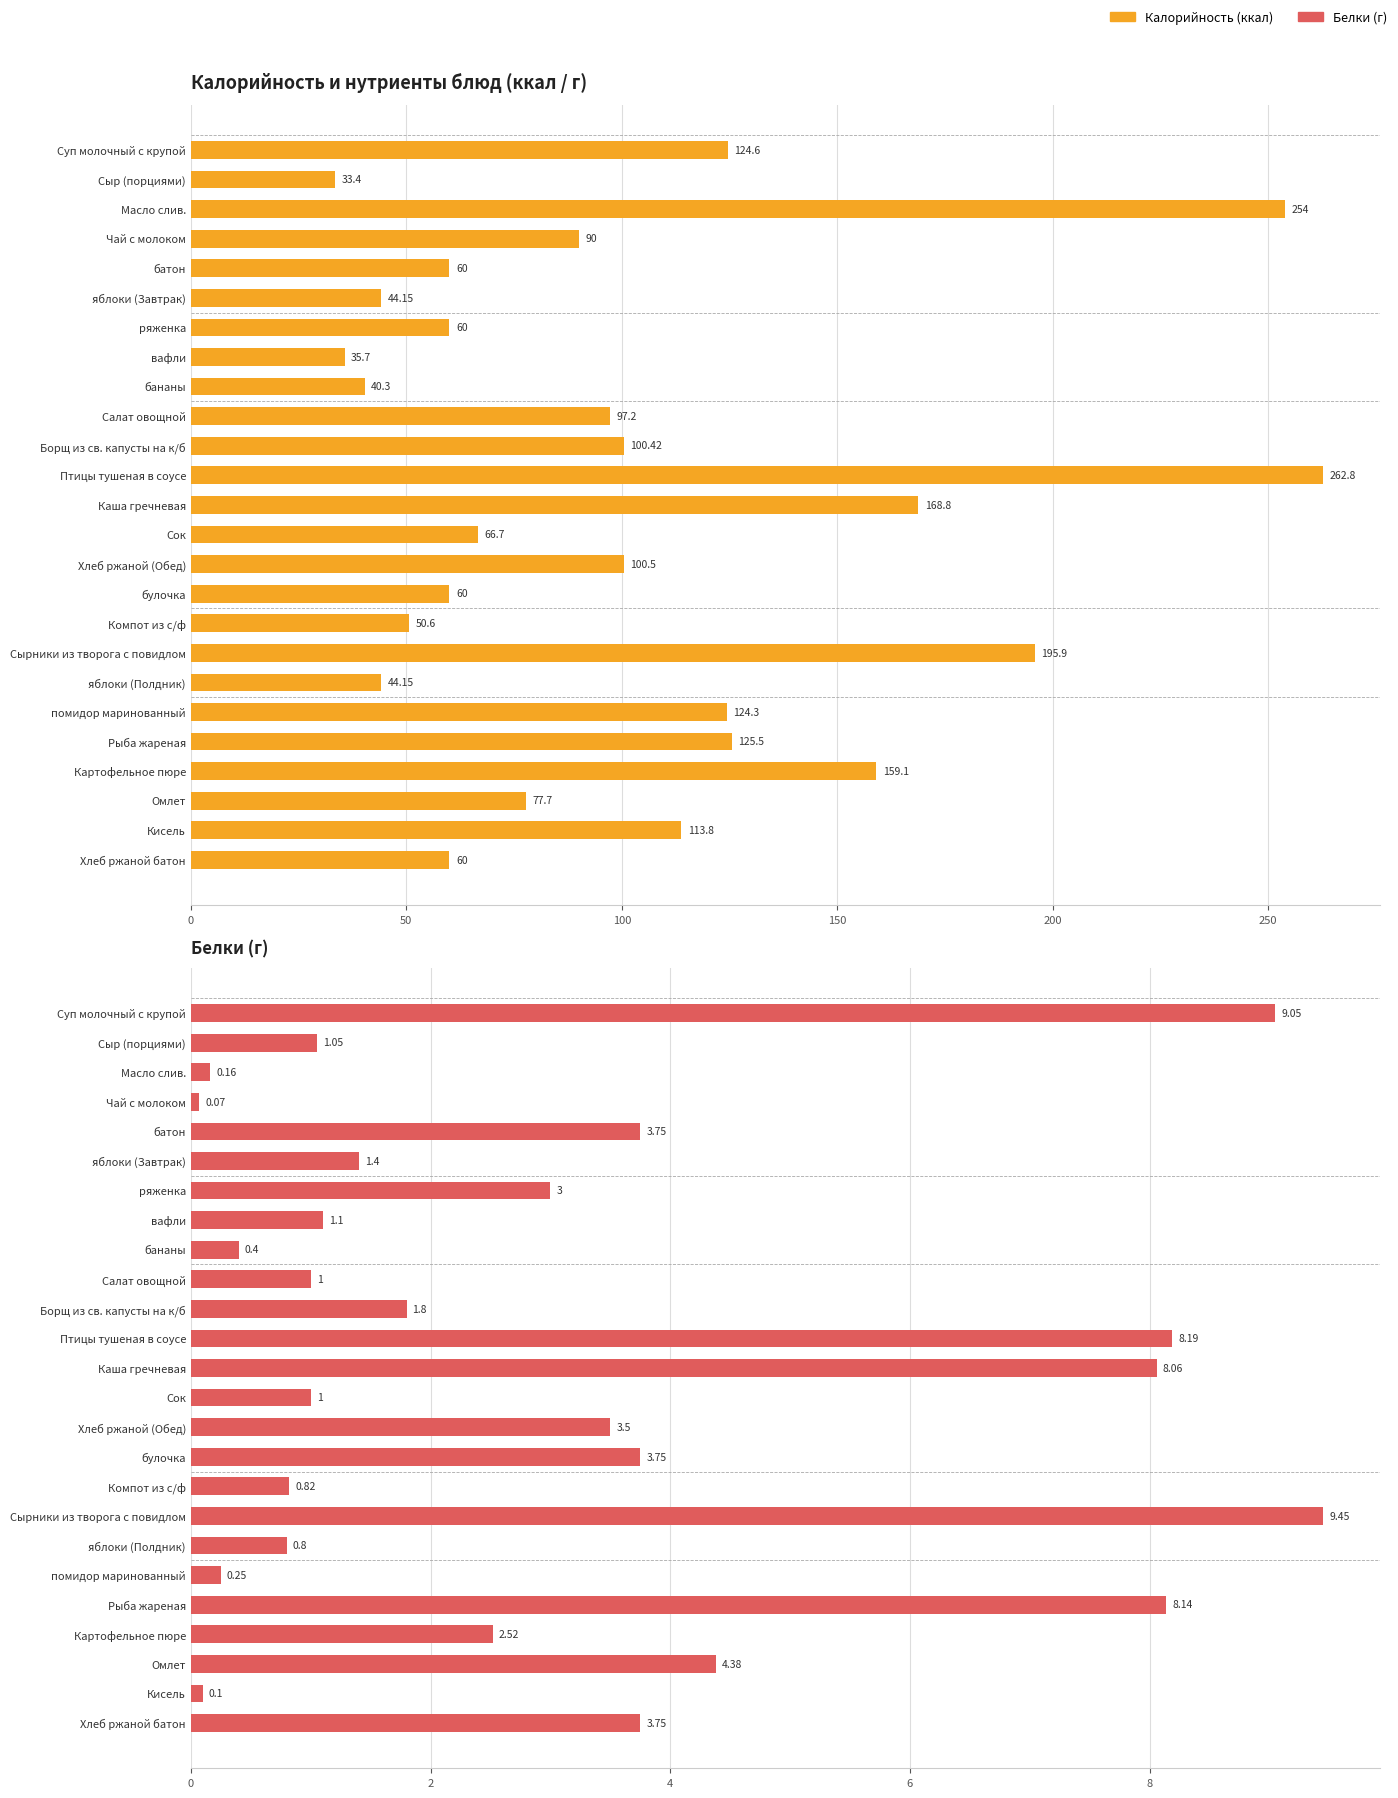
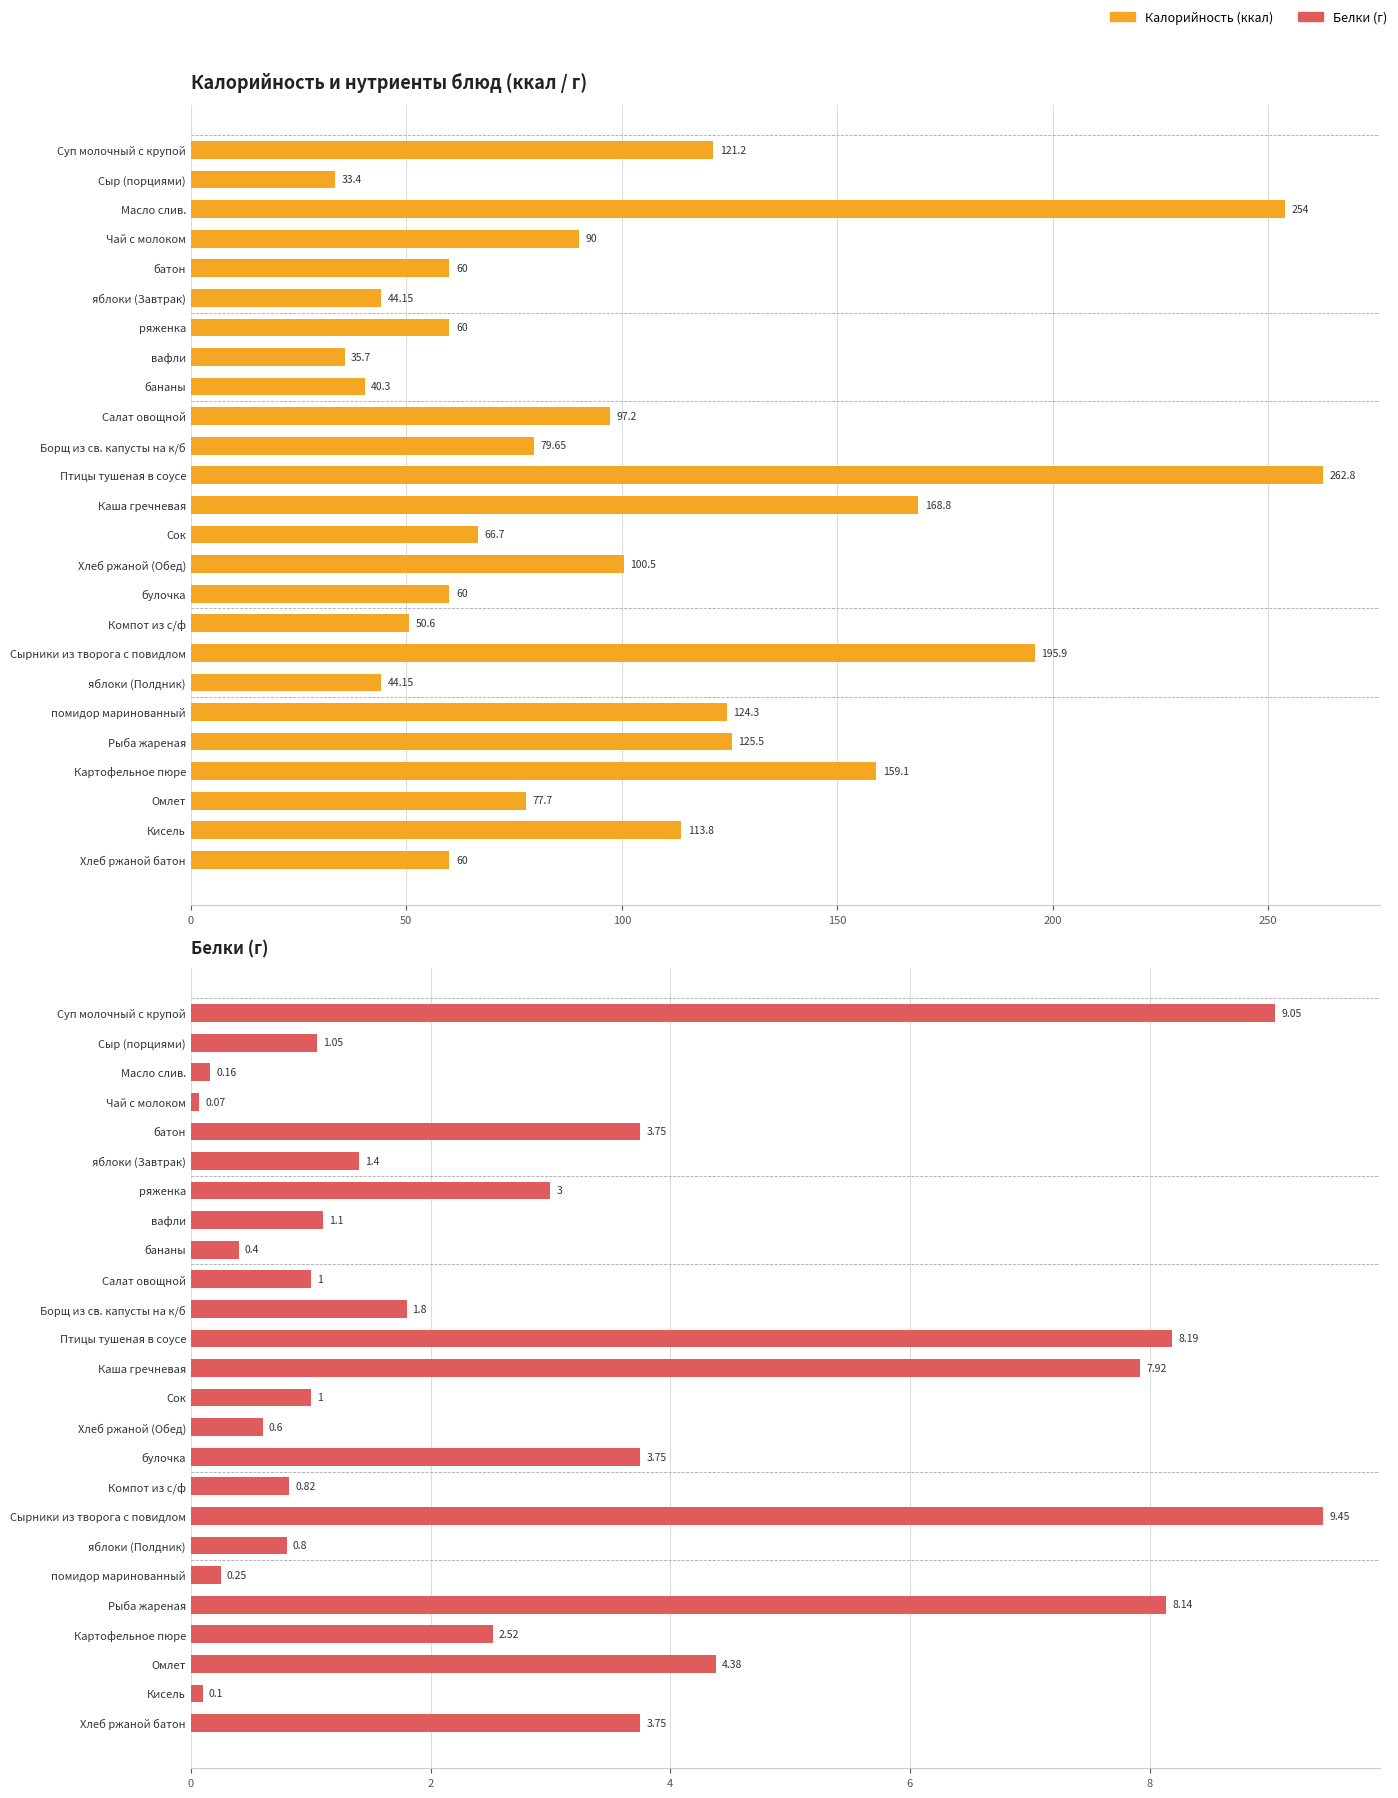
  {
    "Калорийность и нутриенты блюд (ккал / г)": {
-     "Суп молочный с крупой": 124.6,
+     "Суп молочный с крупой": 121.2,
      "Сыр (порциями)": 33.4,
      "Масло слив.": 254,
      "Чай с молоком": 90,
      "батон": 60,
      "яблоки (Завтрак)": 44.15,
      "ряженка": 60,
      "вафли": 35.7,
      "бананы": 40.3,
      "Салат овощной": 97.2,
-     "Борщ из св. капусты на к/б": 100.42,
+     "Борщ из св. капусты на к/б": 79.65,
      "Птицы тушеная в соусе": 262.8,
      "Каша гречневая": 168.8,
      "Сок": 66.7,
      "Хлеб ржаной (Обед)": 100.5,
      "булочка": 60,
      "Компот из с/ф": 50.6,
      "Сырники из творога с повидлом": 195.9,
      "яблоки (Полдник)": 44.15,
      "помидор маринованный": 124.3,
      "Рыба жареная": 125.5,
      "Картофельное пюре": 159.1,
      "Омлет": 77.7,
      "Кисель": 113.8,
      "Хлеб ржаной батон": 60
    },
    "Белки (г)": {
      "Суп молочный с крупой": 9.05,
      "Сыр (порциями)": 1.05,
      "Масло слив.": 0.16,
      "Чай с молоком": 0.07,
      "батон": 3.75,
      "яблоки (Завтрак)": 1.4,
      "ряженка": 3,
      "вафли": 1.1,
      "бананы": 0.4,
      "Салат овощной": 1,
      "Борщ из св. капусты на к/б": 1.8,
      "Птицы тушеная в соусе": 8.19,
-     "Каша гречневая": 8.06,
+     "Каша гречневая": 7.92,
      "Сок": 1,
-     "Хлеб ржаной (Обед)": 3.5,
+     "Хлеб ржаной (Обед)": 0.6,
      "булочка": 3.75,
      "Компот из с/ф": 0.82,
      "Сырники из творога с повидлом": 9.45,
      "яблоки (Полдник)": 0.8,
      "помидор маринованный": 0.25,
      "Рыба жареная": 8.14,
      "Картофельное пюре": 2.52,
      "Омлет": 4.38,
      "Кисель": 0.1,
      "Хлеб ржаной батон": 3.75
    }
  }
